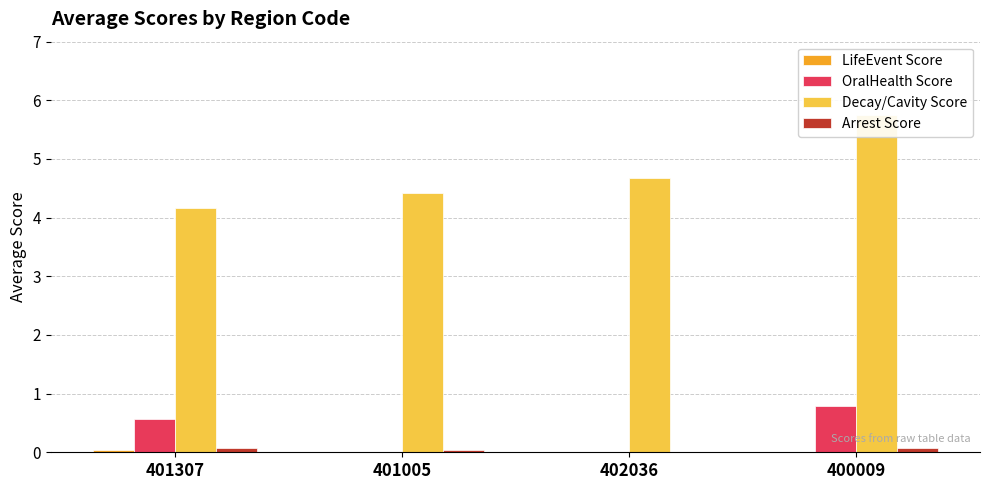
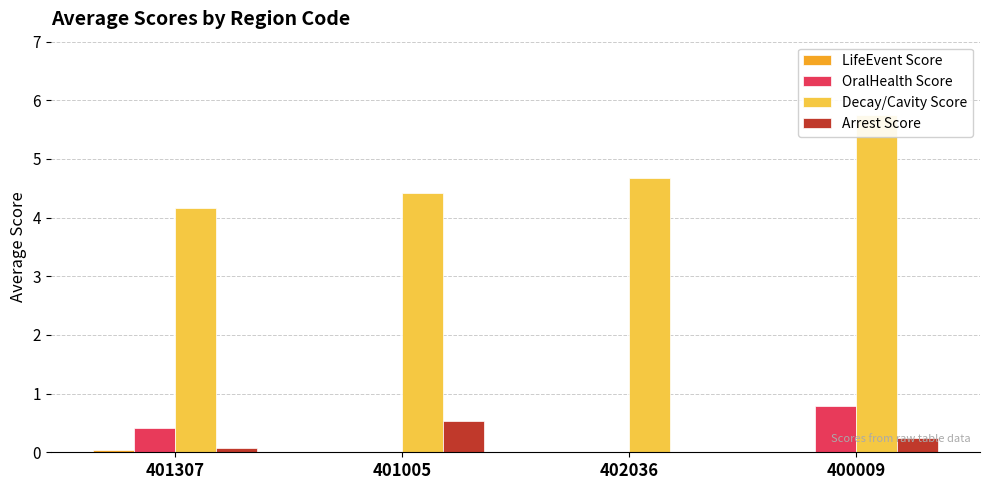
  {
    "OralHealth Score": {
-     "401307": 0.6,
+     "401307": 0.4,
      "401005": 0.0,
      "402036": 0.0,
      "400009": 0.8
    },
    "Arrest Score": {
      "401307": 0.1,
-     "401005": 0.0,
+     "401005": 0.5,
      "402036": 0.0,
-     "400009": 0.1
+     "400009": 0.2
    }
  }
